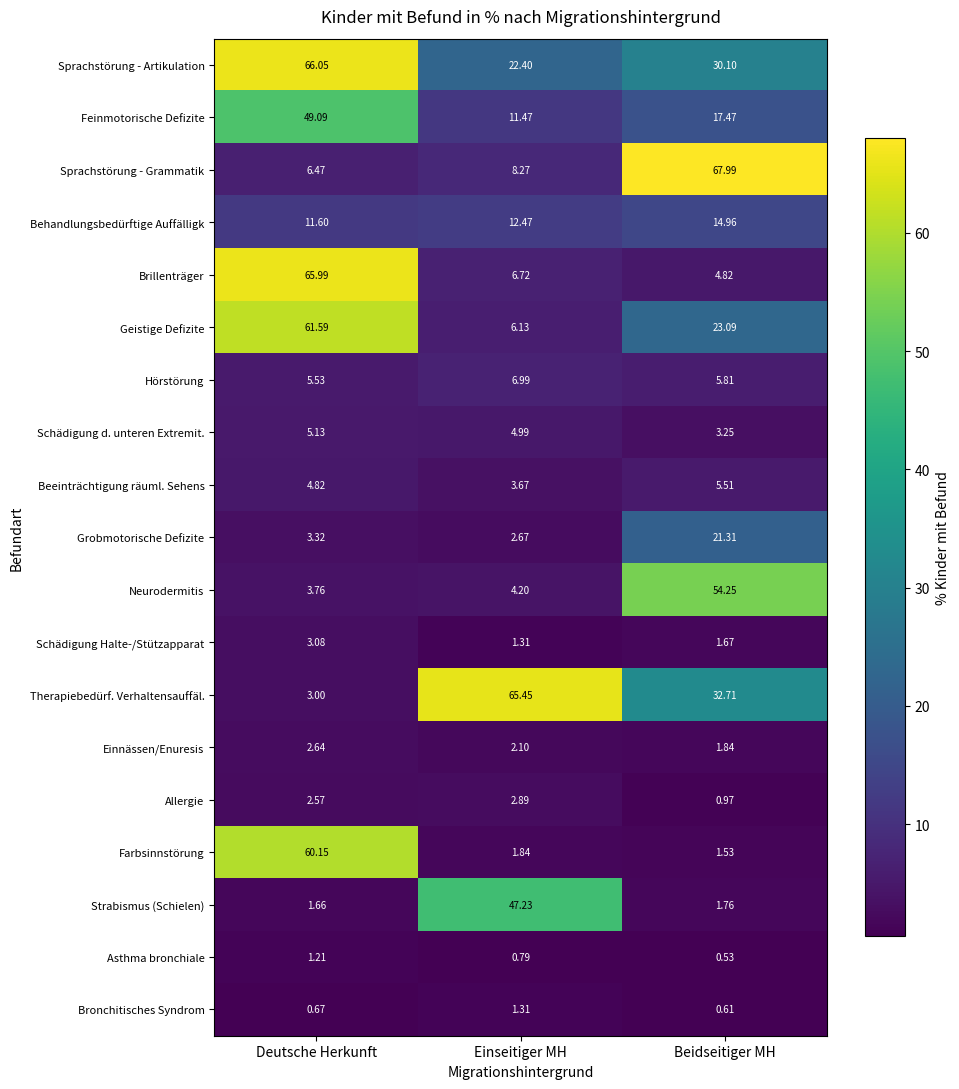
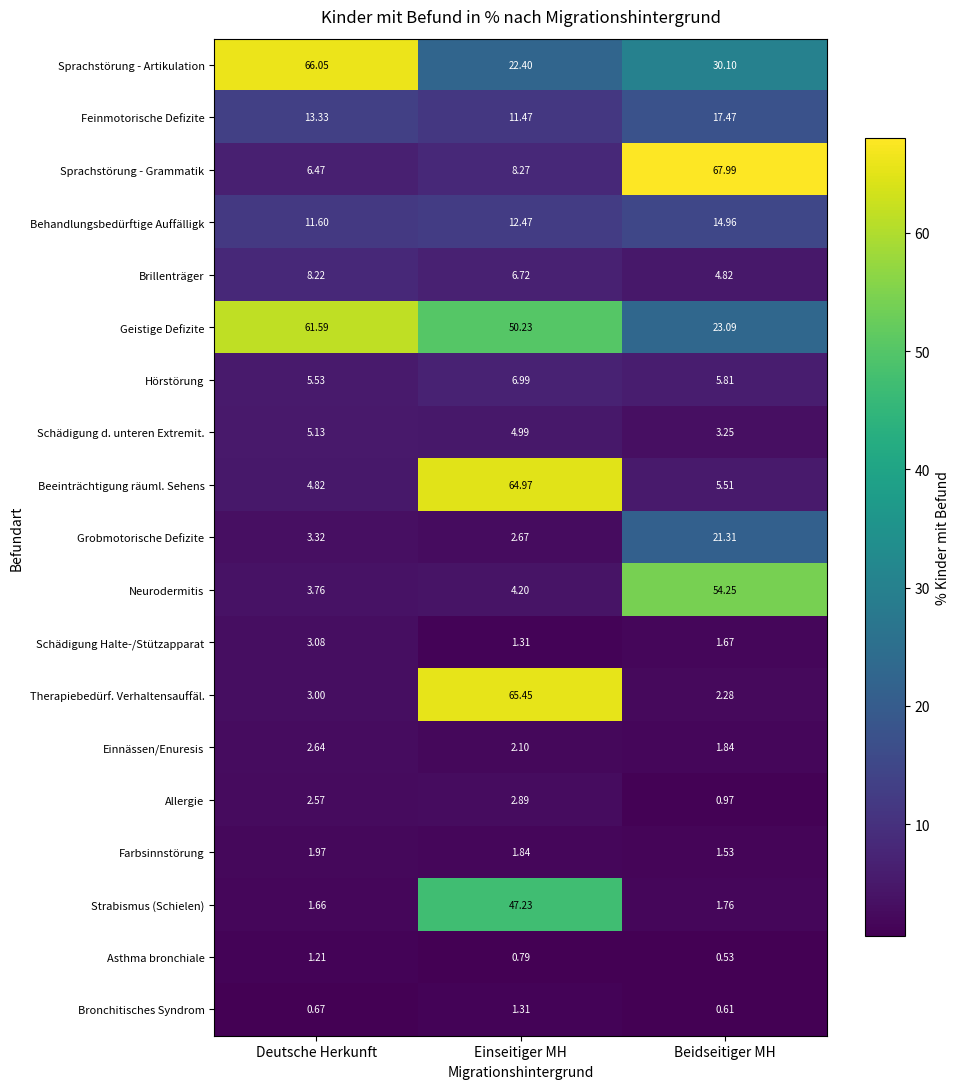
  {
    "Sprachstörung - Artikulation": {
      "Deutsche Herkunft": 66.05,
      "Einseitiger MH": 22.40,
      "Beidseitiger MH": 30.10
    },
    "Feinmotorische Defizite": {
-     "Deutsche Herkunft": 49.09,
+     "Deutsche Herkunft": 13.33,
      "Einseitiger MH": 11.47,
      "Beidseitiger MH": 17.47
    },
    "Sprachstörung - Grammatik": {
      "Deutsche Herkunft": 6.47,
      "Einseitiger MH": 8.27,
      "Beidseitiger MH": 67.99
    },
    "Behandlungsbedürftige Auffälligk": {
      "Deutsche Herkunft": 11.60,
      "Einseitiger MH": 12.47,
      "Beidseitiger MH": 14.96
    },
    "Brillenträger": {
-     "Deutsche Herkunft": 65.99,
+     "Deutsche Herkunft": 8.22,
      "Einseitiger MH": 6.72,
      "Beidseitiger MH": 4.82
    },
    "Geistige Defizite": {
      "Deutsche Herkunft": 61.59,
-     "Einseitiger MH": 6.13,
+     "Einseitiger MH": 50.23,
      "Beidseitiger MH": 23.09
    },
    "Hörstörung": {
      "Deutsche Herkunft": 5.53,
      "Einseitiger MH": 6.99,
      "Beidseitiger MH": 5.81
    },
    "Schädigung d. unteren Extremit.": {
      "Deutsche Herkunft": 5.13,
      "Einseitiger MH": 4.99,
      "Beidseitiger MH": 3.25
    },
    "Beeinträchtigung räuml. Sehens": {
      "Deutsche Herkunft": 4.82,
-     "Einseitiger MH": 3.67,
+     "Einseitiger MH": 64.97,
      "Beidseitiger MH": 5.51
    },
    "Grobmotorische Defizite": {
      "Deutsche Herkunft": 3.32,
      "Einseitiger MH": 2.67,
      "Beidseitiger MH": 21.31
    },
    "Neurodermitis": {
      "Deutsche Herkunft": 3.76,
      "Einseitiger MH": 4.20,
      "Beidseitiger MH": 54.25
    },
    "Schädigung Halte-/Stützapparat": {
      "Deutsche Herkunft": 3.08,
      "Einseitiger MH": 1.31,
      "Beidseitiger MH": 1.67
    },
    "Therapiebedürf. Verhaltensauffäl.": {
      "Deutsche Herkunft": 3.00,
      "Einseitiger MH": 65.45,
-     "Beidseitiger MH": 32.71
+     "Beidseitiger MH": 2.28
    },
    "Einnässen/Enuresis": {
      "Deutsche Herkunft": 2.64,
      "Einseitiger MH": 2.10,
      "Beidseitiger MH": 1.84
    },
    "Allergie": {
      "Deutsche Herkunft": 2.57,
      "Einseitiger MH": 2.89,
      "Beidseitiger MH": 0.97
    },
    "Farbsinnstörung": {
-     "Deutsche Herkunft": 60.15,
+     "Deutsche Herkunft": 1.97,
      "Einseitiger MH": 1.84,
      "Beidseitiger MH": 1.53
    },
    "Strabismus (Schielen)": {
      "Deutsche Herkunft": 1.66,
      "Einseitiger MH": 47.23,
      "Beidseitiger MH": 1.76
    },
    "Asthma bronchiale": {
      "Deutsche Herkunft": 1.21,
      "Einseitiger MH": 0.79,
      "Beidseitiger MH": 0.53
    },
    "Bronchitisches Syndrom": {
      "Deutsche Herkunft": 0.67,
      "Einseitiger MH": 1.31,
      "Beidseitiger MH": 0.61
    }
  }
